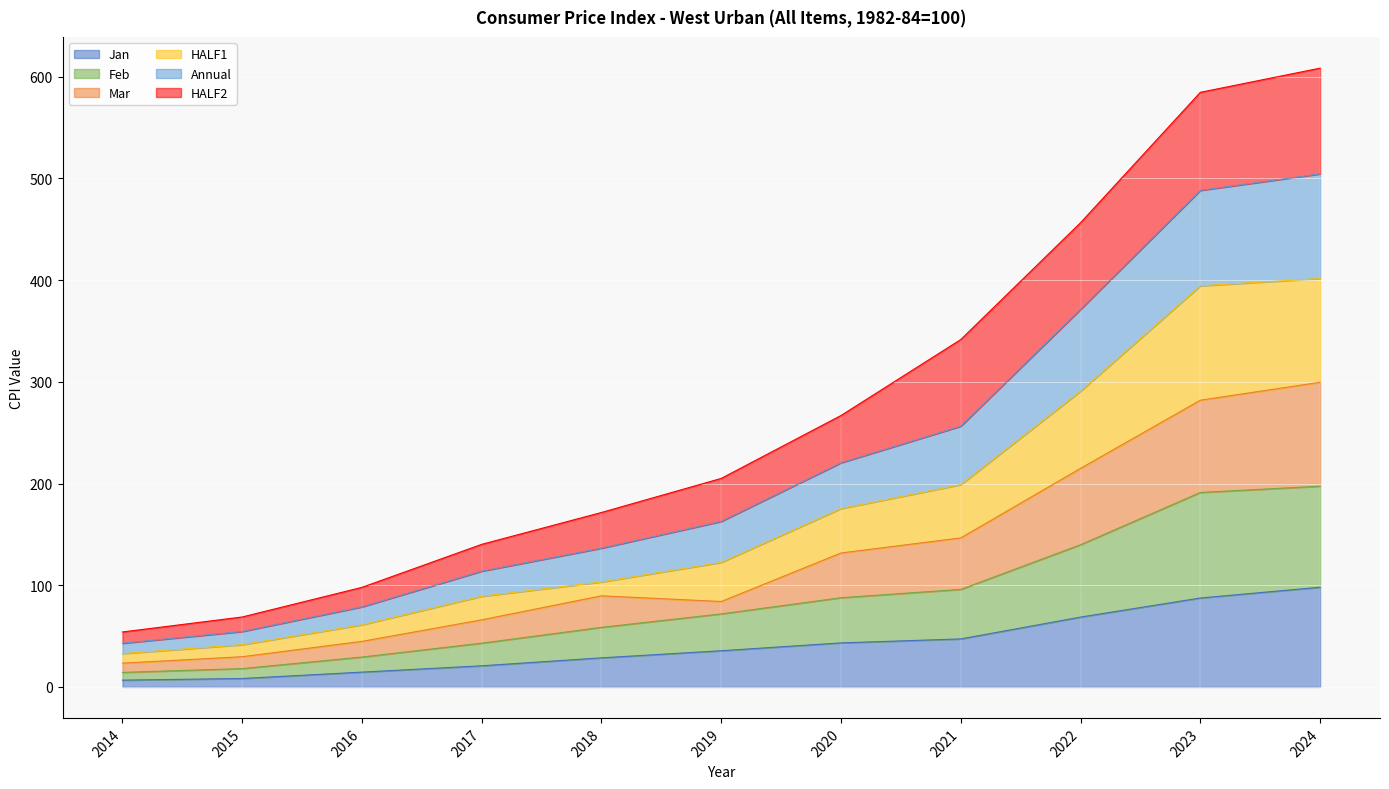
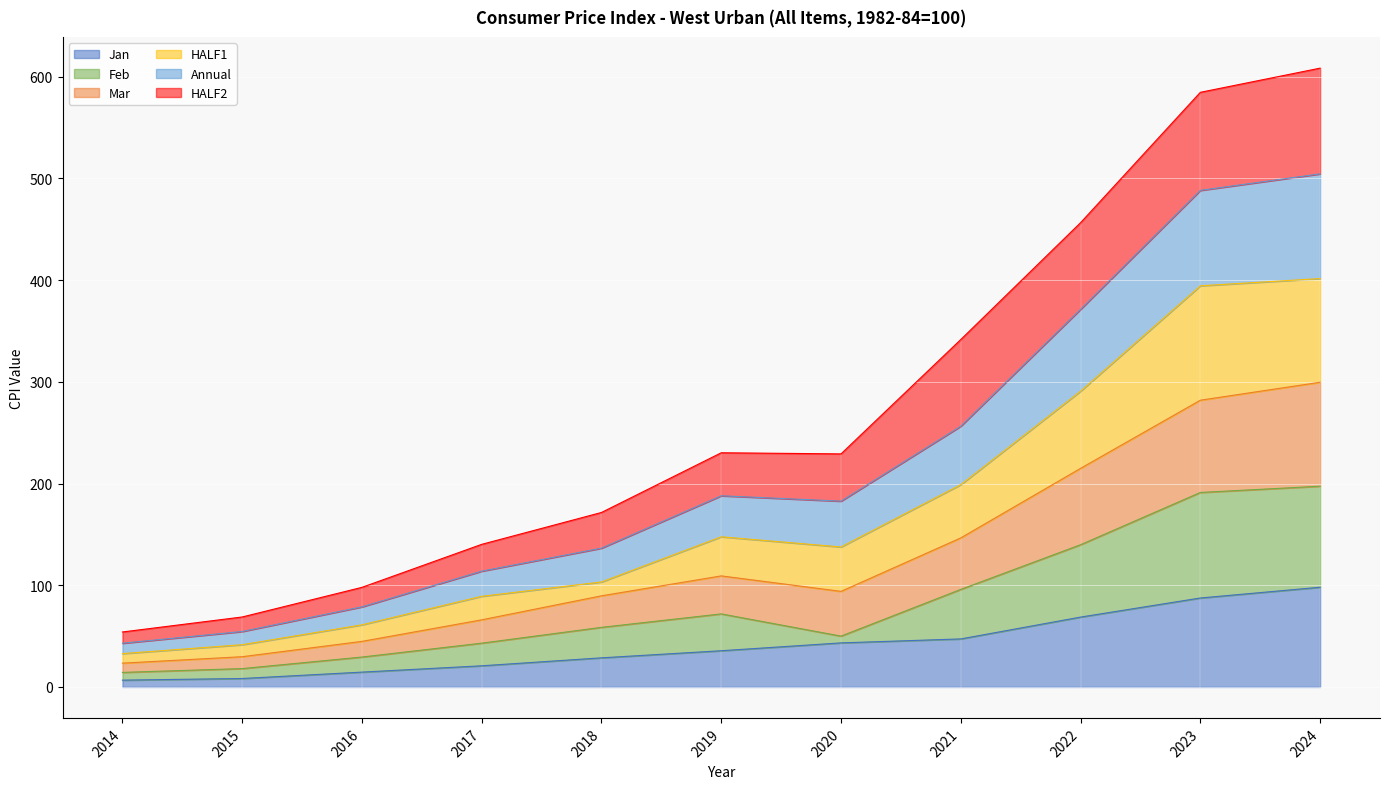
  {
    "Feb": {
      "2014": 8,
      "2015": 10,
      "2016": 15,
      "2017": 22,
      "2018": 30,
      "2019": 36,
-     "2020": 44,
+     "2020": 7,
      "2021": 49,
      "2022": 71,
      "2023": 104,
      "2024": 99
    },
    "Mar": {
      "2014": 9,
      "2015": 12,
      "2016": 15,
      "2017": 23,
      "2018": 31,
-     "2019": 12,
+     "2019": 37,
      "2020": 44,
      "2021": 51,
      "2022": 75,
      "2023": 91,
      "2024": 102
    },
    "HALF1": {
      "2014": 9,
      "2015": 12,
      "2016": 16,
      "2017": 23,
      "2018": 14,
      "2019": 38,
      "2020": 44,
      "2021": 52,
      "2022": 76,
      "2023": 112,
      "2024": 102
    },
    "HALF2": {
      "2014": 11,
      "2015": 14,
      "2016": 19,
      "2017": 26,
      "2018": 35,
      "2019": 42,
      "2020": 46,
      "2021": 85,
      "2022": 85,
      "2023": 96,
      "2024": 104
    }
  }
